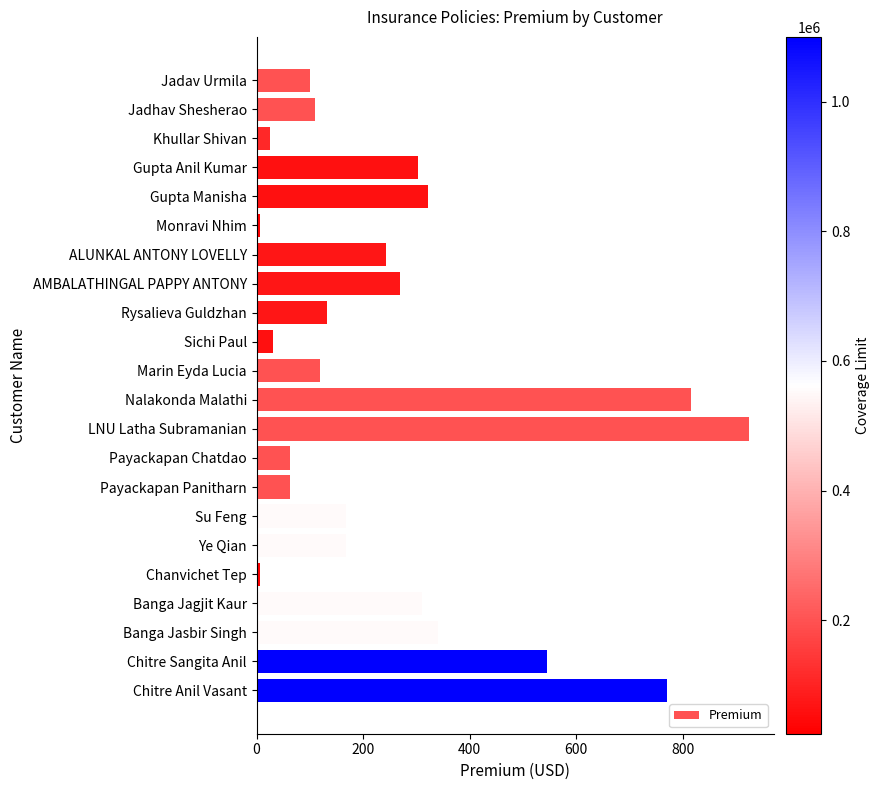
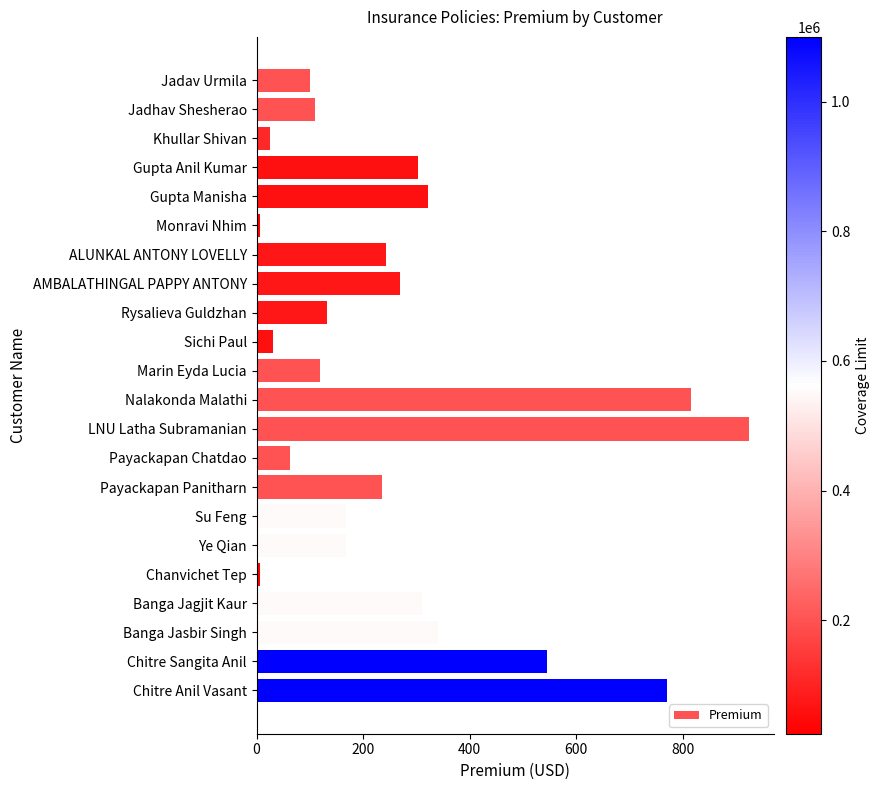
  {
    "Jadav Urmila": 100,
    "Jadhav Shesherao": 110,
    "Khullar Shivan": 30,
    "Gupta Anil Kumar": 300,
    "Gupta Manisha": 320,
    "Monravi Nhim": 10,
    "ALUNKAL ANTONY LOVELLY": 240,
    "AMBALATHINGAL PAPPY ANTONY": 270,
    "Rysalieva Guldzhan": 130,
    "Sichi Paul": 30,
    "Marin Eyda Lucia": 120,
    "Nalakonda Malathi": 820,
    "LNU Latha Subramanian": 920,
    "Payackapan Chatdao": 60,
-   "Payackapan Panitharn": 60,
+   "Payackapan Panitharn": 240,
    "Su Feng": 170,
    "Ye Qian": 170,
    "Chanvichet Tep": 10,
    "Banga Jagjit Kaur": 310,
    "Banga Jasbir Singh": 340,
    "Chitre Sangita Anil": 540,
    "Chitre Anil Vasant": 770
  }
